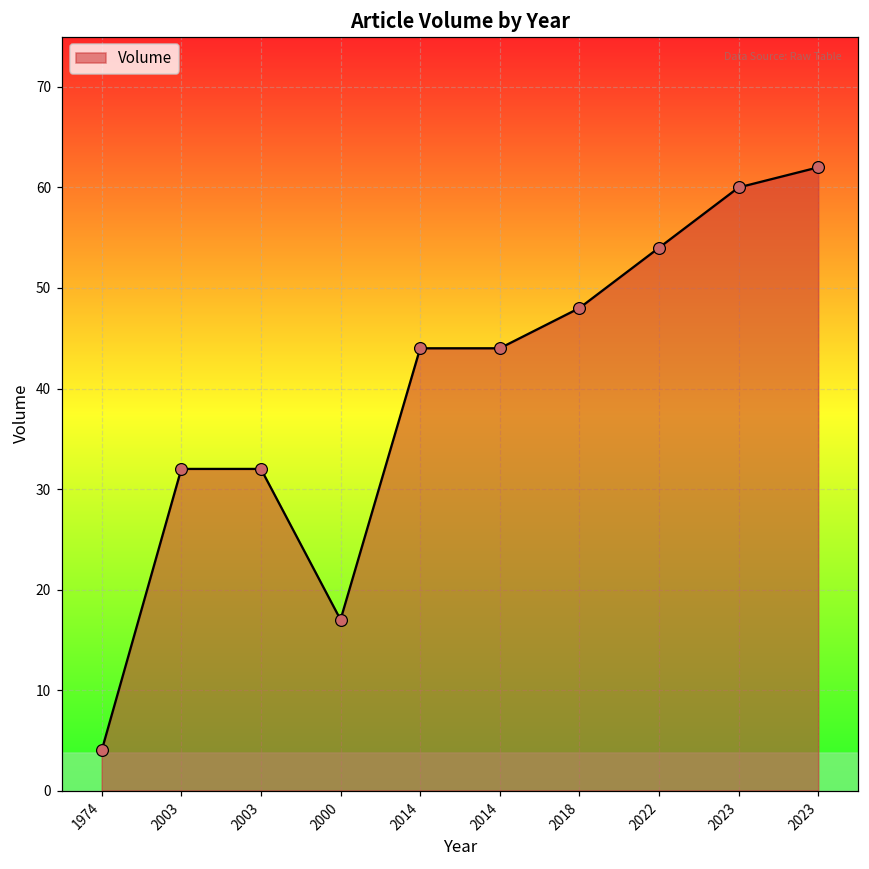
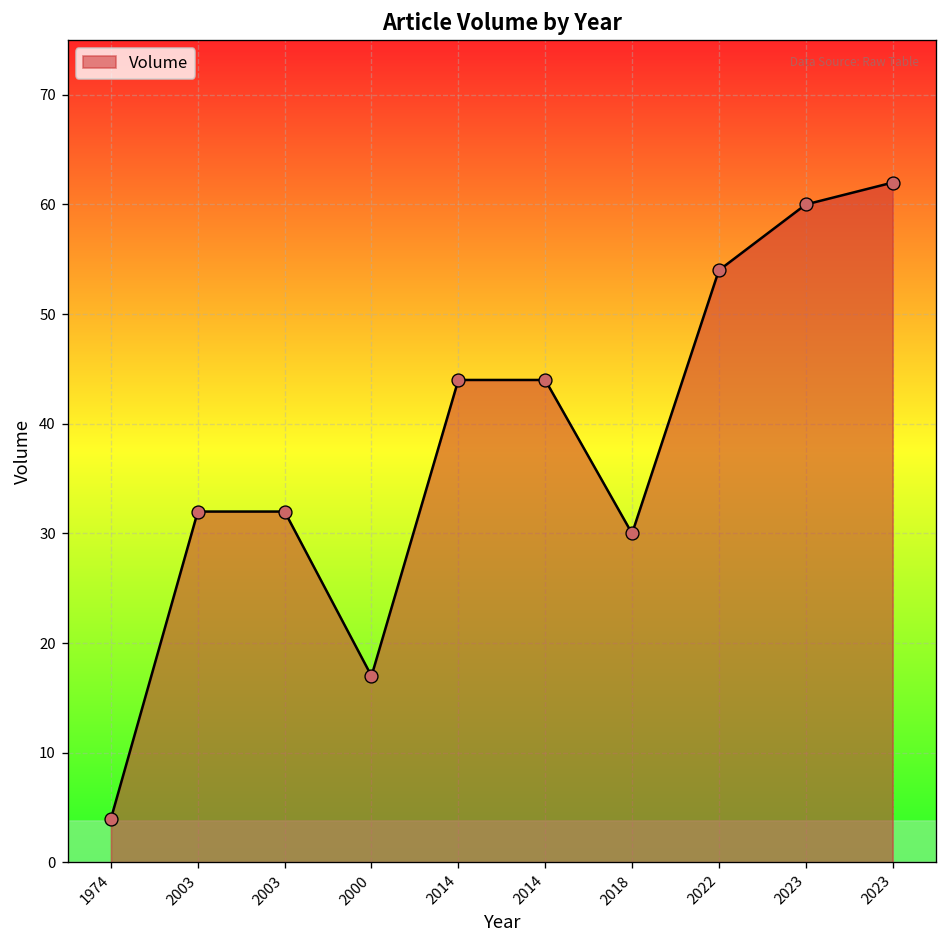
  {
    "1974": 4,
    "2000": 17,
-   "2018": 48,
+   "2018": 30,
    "2022": 54
  }
